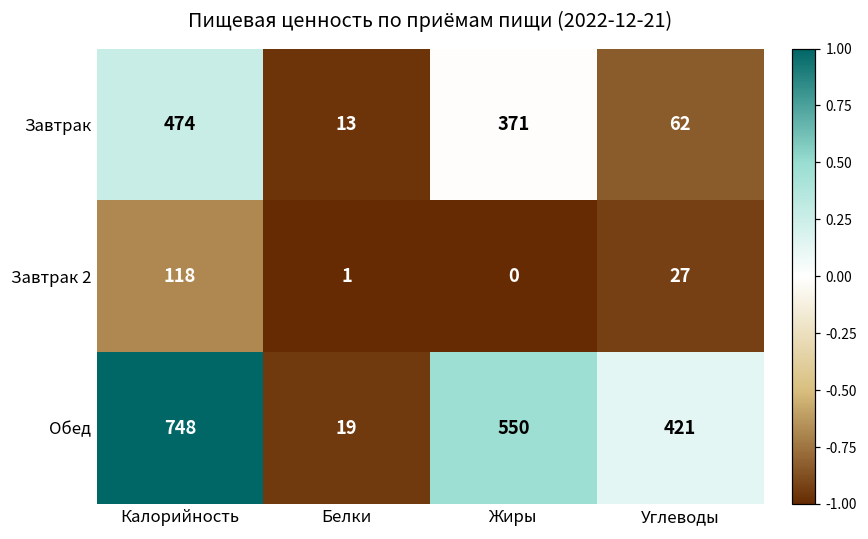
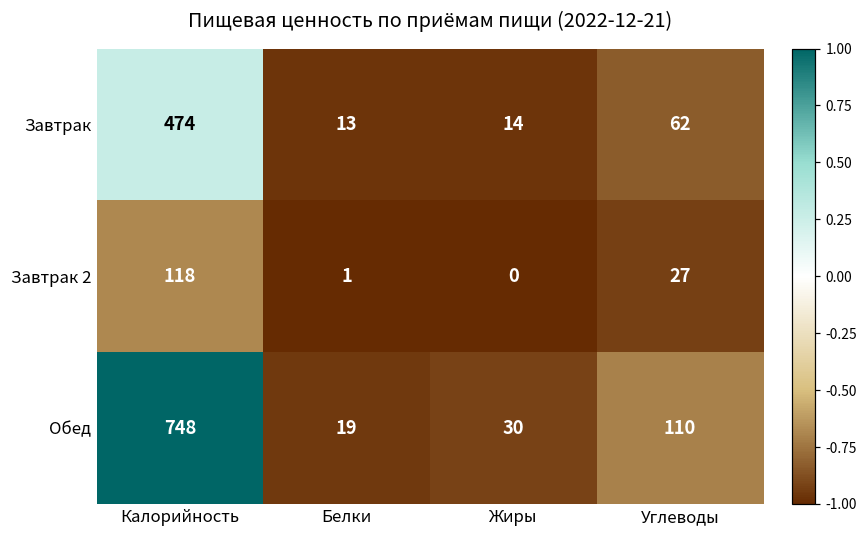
  {
    "Завтрак": {
      "Калорийность": 474,
      "Белки": 13,
-     "Жиры": 371,
+     "Жиры": 14,
      "Углеводы": 62
    },
    "Завтрак 2": {
      "Калорийность": 118,
      "Белки": 1,
      "Жиры": 0,
      "Углеводы": 27
    },
    "Обед": {
      "Калорийность": 748,
      "Белки": 19,
-     "Жиры": 550,
-     "Углеводы": 421
+     "Жиры": 30,
+     "Углеводы": 110
    }
  }
